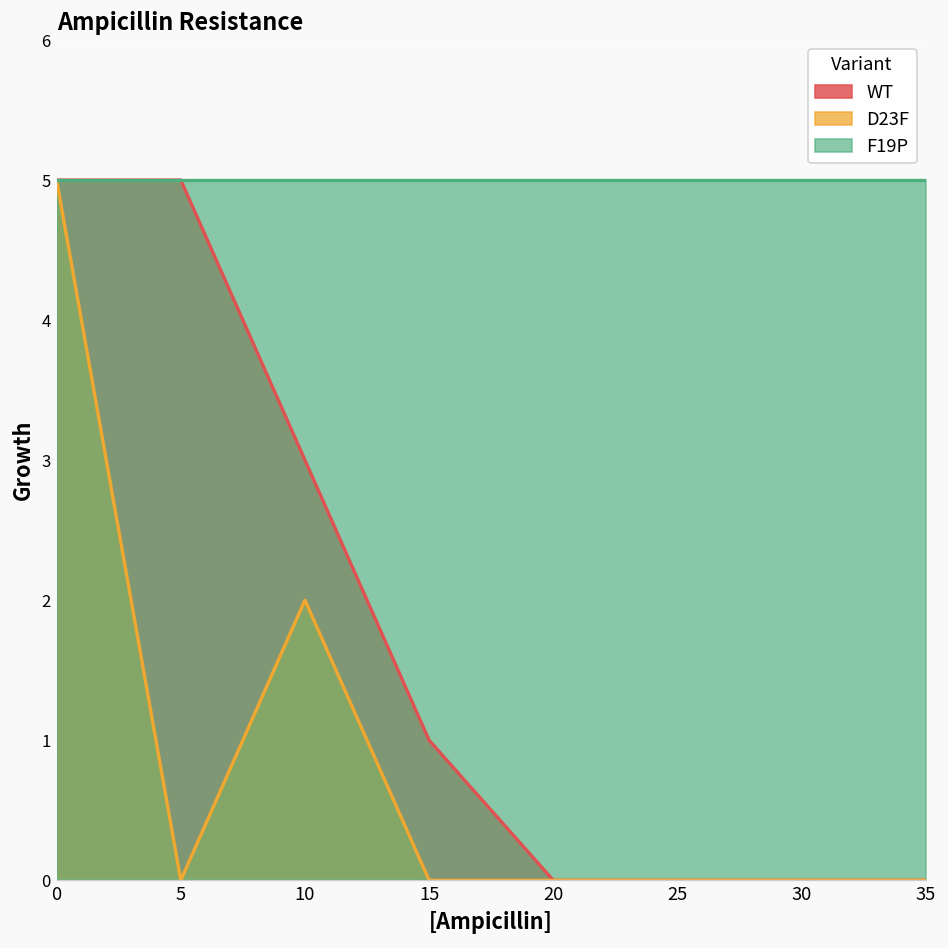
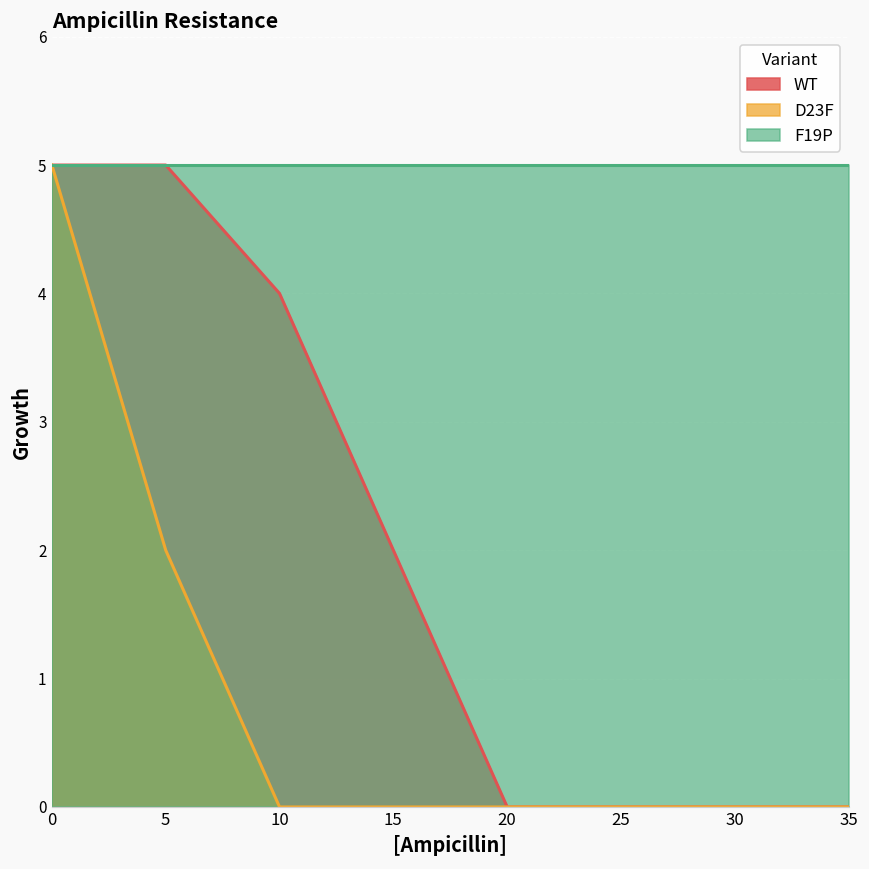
  {
    "WT": {
-     "10": 3,
-     "15": 1
+     "10": 4,
+     "15": 2
    },
    "D23F": {
-     "5": 0,
-     "10": 2,
+     "5": 2,
+     "10": 0,
      "15": 0
    },
    "F19P": {
      "10": 5,
      "15": 5,
      "20": 5,
      "25": 5,
      "30": 5,
      "35": 5
    }
  }
